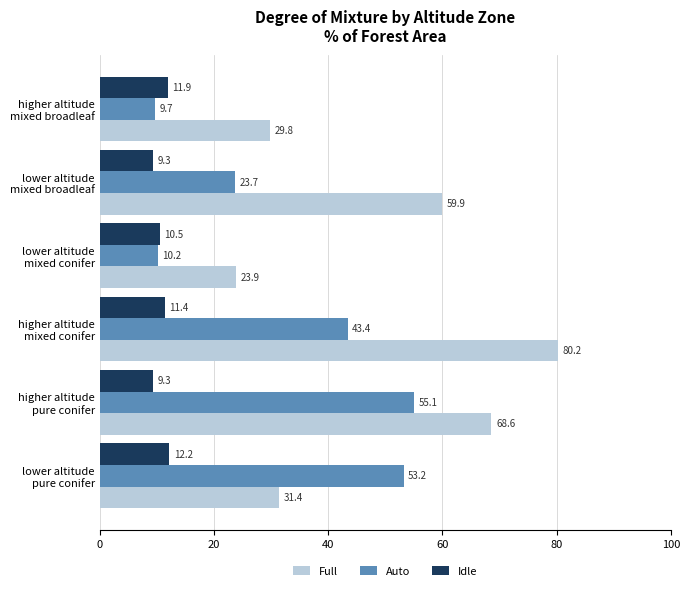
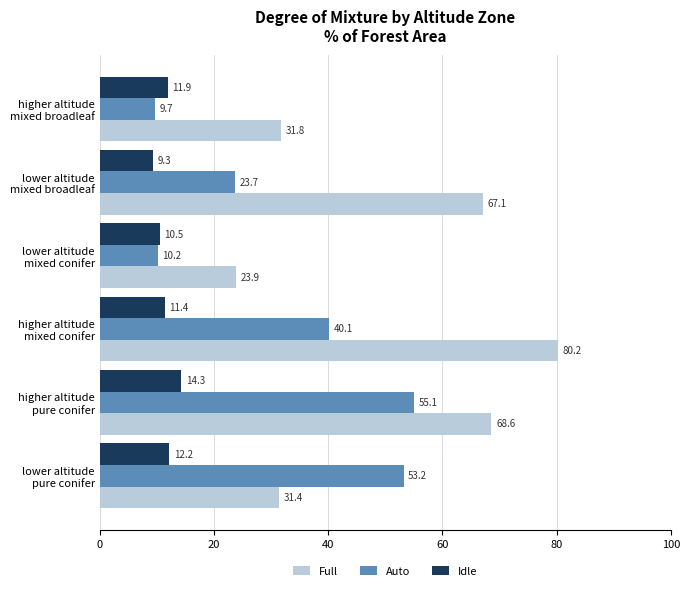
  {
    "Full": {
-     "higher altitude mixed broadleaf": 29.8,
-     "lower altitude mixed broadleaf": 59.9,
+     "higher altitude mixed broadleaf": 31.8,
+     "lower altitude mixed broadleaf": 67.1,
      "lower altitude mixed conifer": 23.9,
      "higher altitude mixed conifer": 80.2,
      "higher altitude pure conifer": 68.6,
      "lower altitude pure conifer": 31.4
    },
    "Auto": {
      "higher altitude mixed broadleaf": 9.7,
      "lower altitude mixed broadleaf": 23.7,
      "lower altitude mixed conifer": 10.2,
-     "higher altitude mixed conifer": 43.4,
+     "higher altitude mixed conifer": 40.1,
      "higher altitude pure conifer": 55.1,
      "lower altitude pure conifer": 53.2
    },
    "Idle": {
      "higher altitude mixed broadleaf": 11.9,
      "lower altitude mixed broadleaf": 9.3,
      "lower altitude mixed conifer": 10.5,
      "higher altitude mixed conifer": 11.4,
-     "higher altitude pure conifer": 9.3,
+     "higher altitude pure conifer": 14.3,
      "lower altitude pure conifer": 12.2
    }
  }
